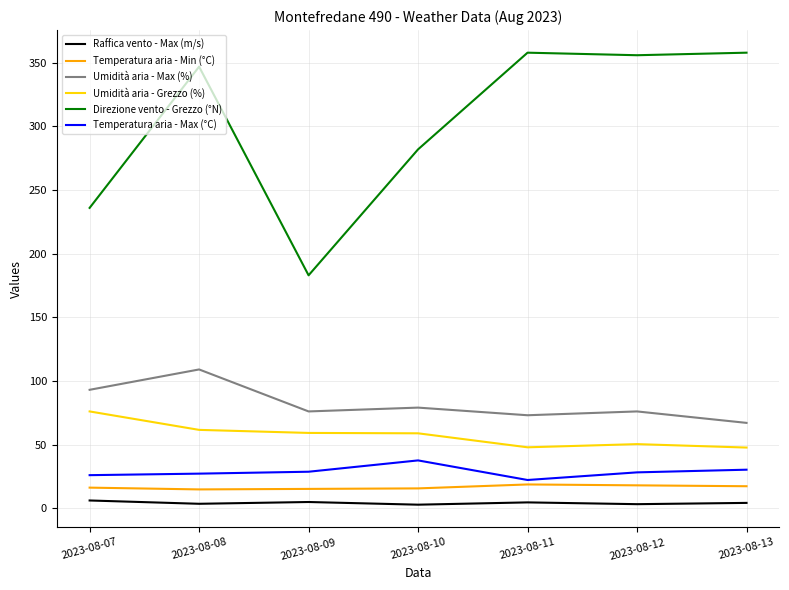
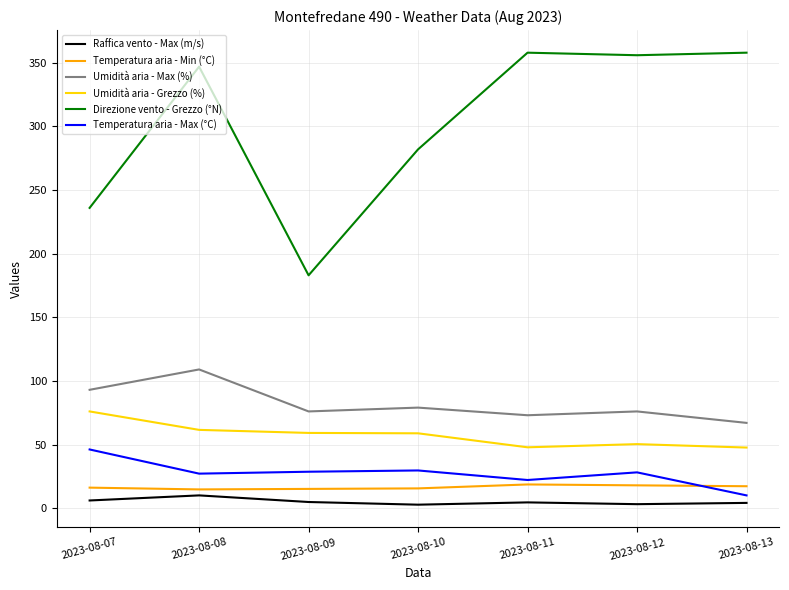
  {
    "Raffica vento - Max (m/s)": {
      "2023-08-07": 6,
-     "2023-08-08": 3,
+     "2023-08-08": 10,
      "2023-08-09": 5,
      "2023-08-10": 3,
      "2023-08-11": 5,
      "2023-08-12": 3,
      "2023-08-13": 4
    },
    "Umidità aria - Max (%)": {
      "2023-08-07": 93,
      "2023-08-08": 109,
      "2023-08-09": 76,
      "2023-08-10": 79,
      "2023-08-11": 73,
      "2023-08-12": 76,
      "2023-08-13": 67
    },
    "Direzione vento - Grezzo (°N)": {
      "2023-08-07": 236,
      "2023-08-09": 183,
      "2023-08-10": 282,
      "2023-08-11": 358,
      "2023-08-12": 356,
      "2023-08-13": 358
    },
    "Temperatura aria - Max (°C)": {
-     "2023-08-07": 26,
+     "2023-08-07": 46,
      "2023-08-08": 27,
      "2023-08-09": 29,
-     "2023-08-10": 38,
+     "2023-08-10": 30,
      "2023-08-11": 22,
      "2023-08-12": 28,
-     "2023-08-13": 30
+     "2023-08-13": 10
    }
  }
